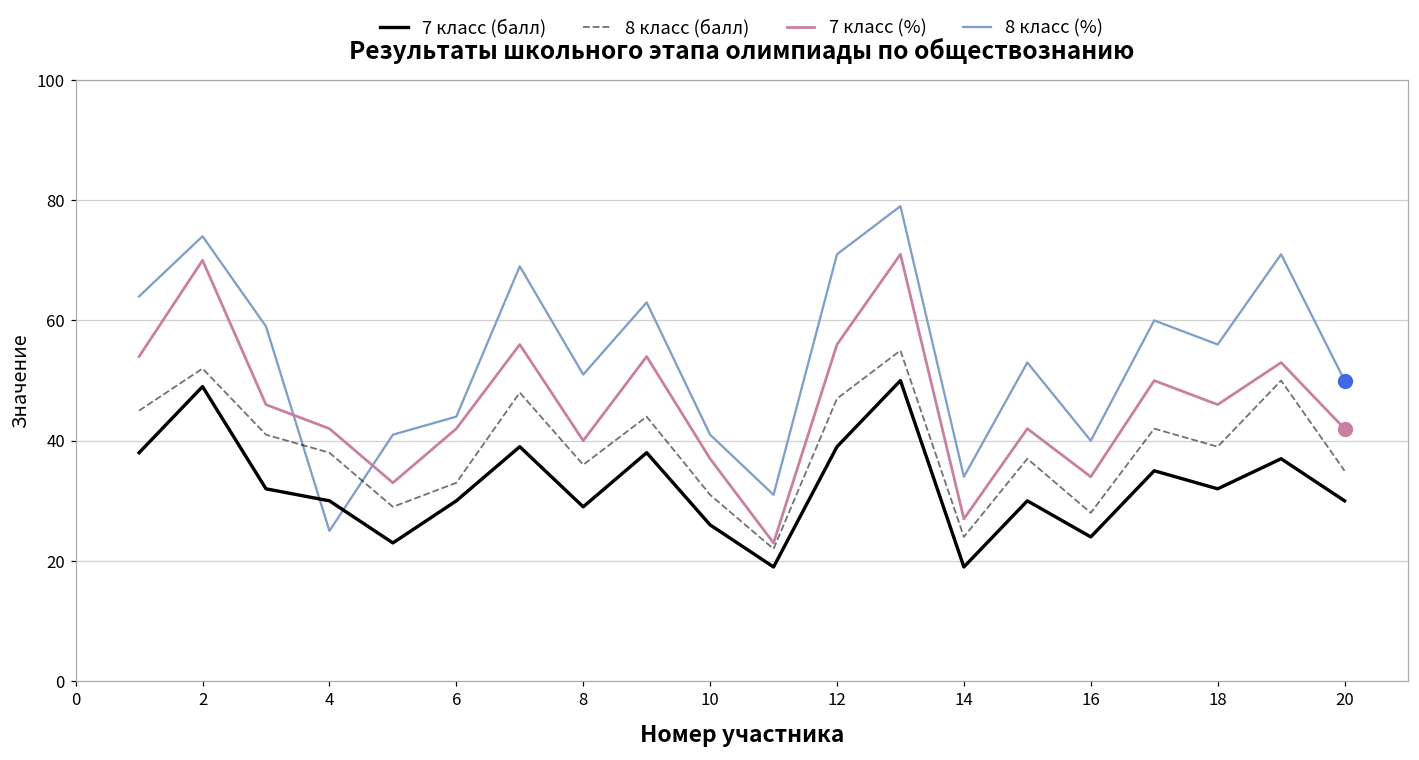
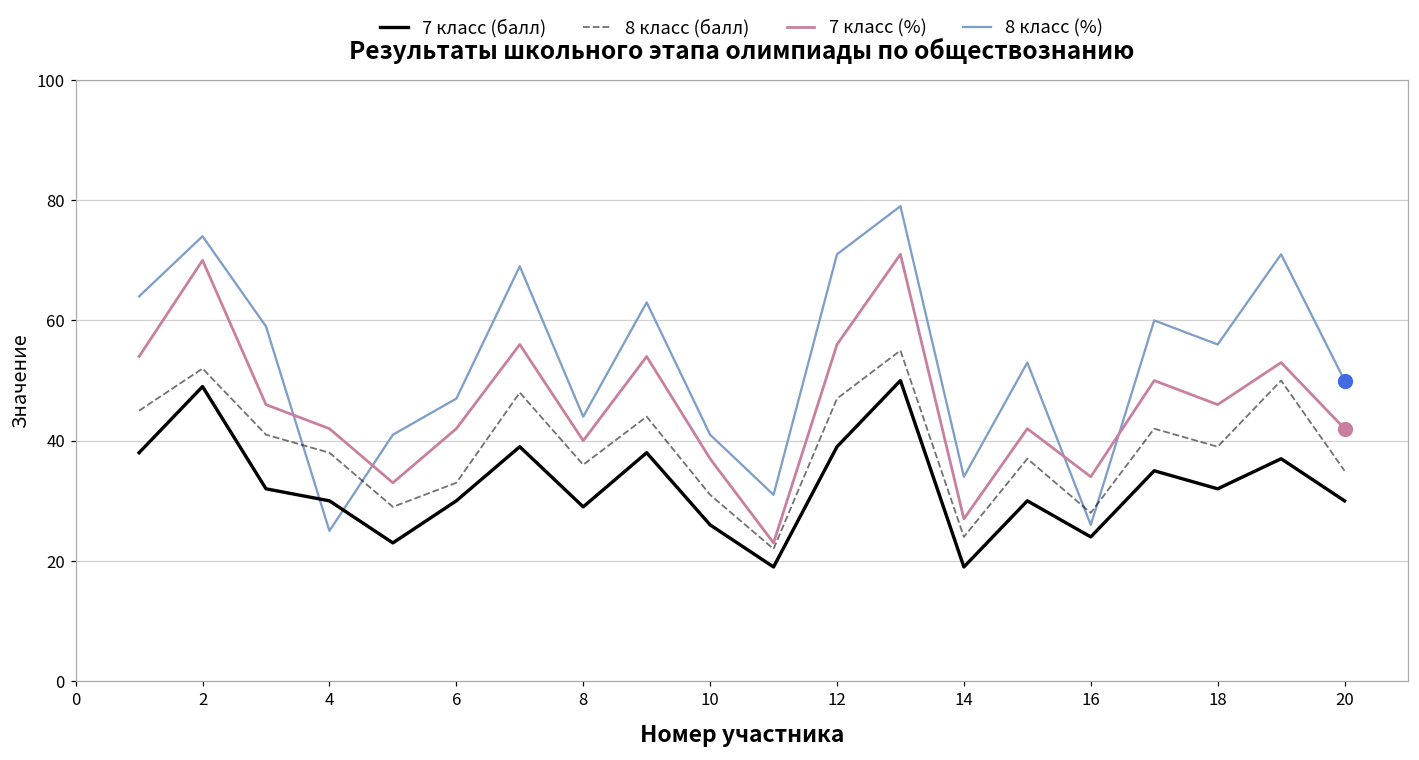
  {
    "8 класс (%)": {
      "2": 74,
      "4": 25,
-     "6": 44,
-     "8": 51,
+     "6": 47,
+     "8": 44,
      "10": 41,
      "12": 71,
      "14": 34,
-     "16": 40,
+     "16": 26,
      "18": 56
    }
  }
